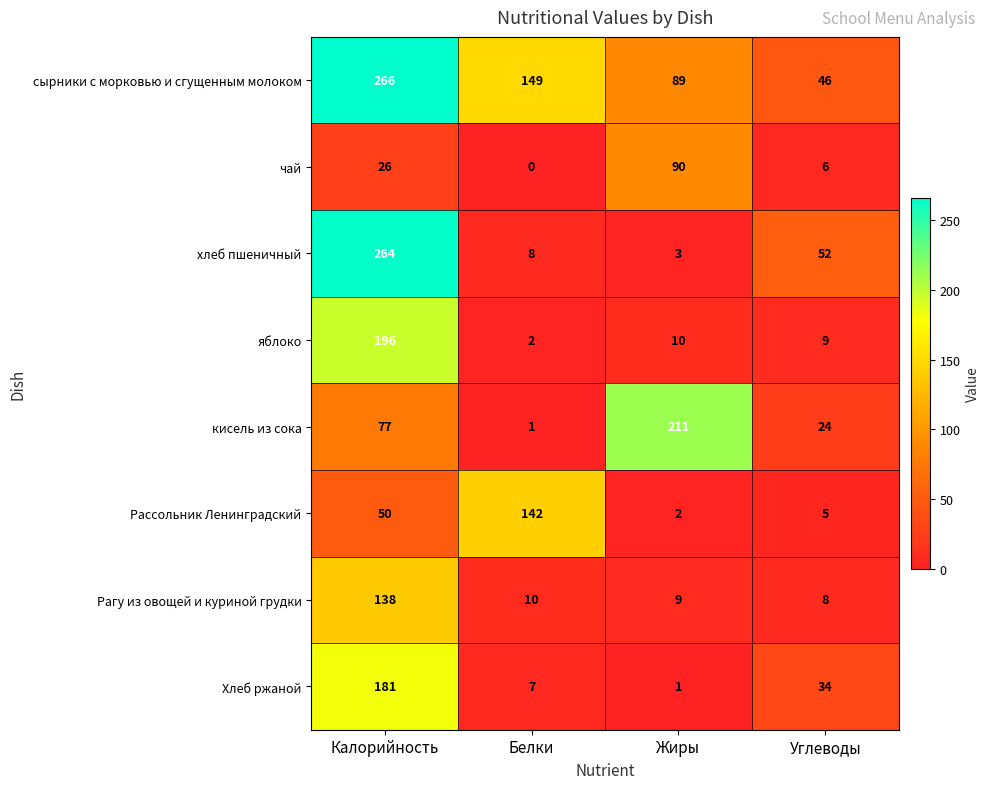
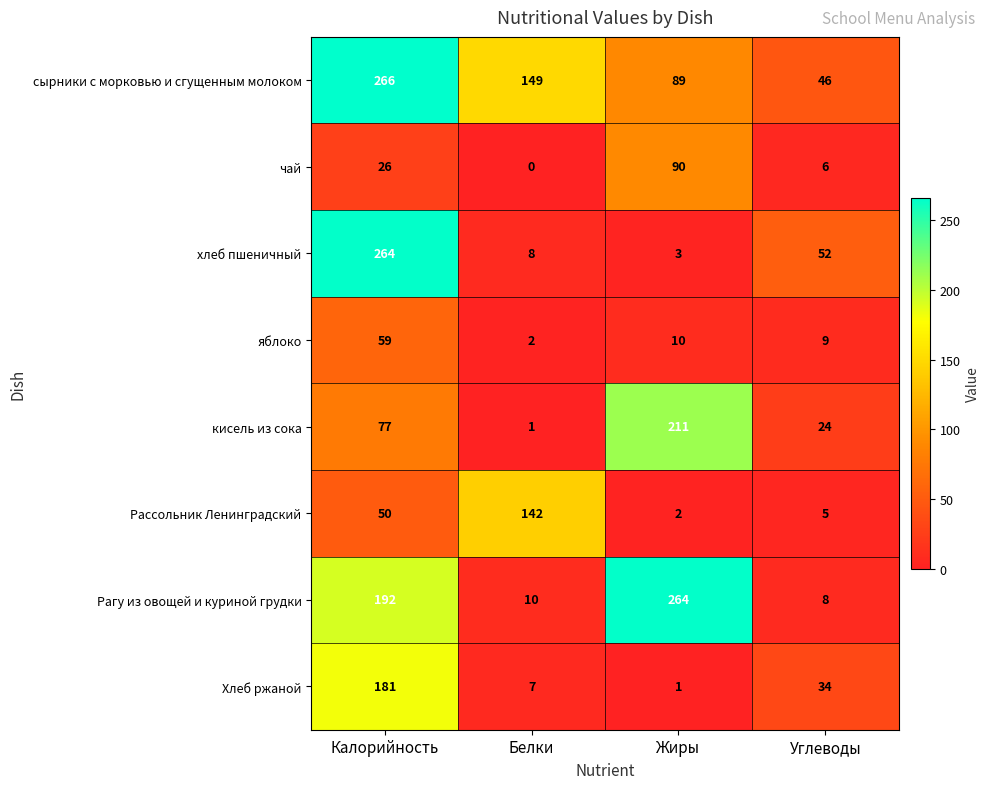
  {
    "сырники с морковью и сгущенным молоком": {
      "Калорийность": 266,
      "Белки": 149,
      "Жиры": 89,
      "Углеводы": 46
    },
    "чай": {
      "Калорийность": 26,
      "Белки": 0,
      "Жиры": 90,
      "Углеводы": 6
    },
    "хлеб пшеничный": {
      "Калорийность": 264,
      "Белки": 8,
      "Жиры": 3,
      "Углеводы": 52
    },
    "яблоко": {
-     "Калорийность": 196,
+     "Калорийность": 59,
      "Белки": 2,
      "Жиры": 10,
      "Углеводы": 9
    },
    "кисель из сока": {
      "Калорийность": 77,
      "Белки": 1,
      "Жиры": 211,
      "Углеводы": 24
    },
    "Рассольник Ленинградский": {
      "Калорийность": 50,
      "Белки": 142,
      "Жиры": 2,
      "Углеводы": 5
    },
    "Рагу из овощей и куриной грудки": {
-     "Калорийность": 138,
+     "Калорийность": 192,
      "Белки": 10,
-     "Жиры": 9,
+     "Жиры": 264,
      "Углеводы": 8
    },
    "Хлеб ржаной": {
      "Калорийность": 181,
      "Белки": 7,
      "Жиры": 1,
      "Углеводы": 34
    }
  }
